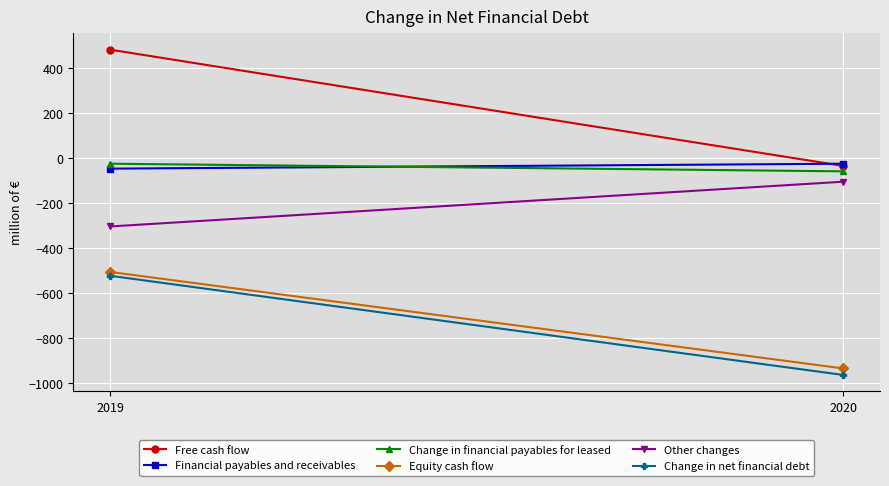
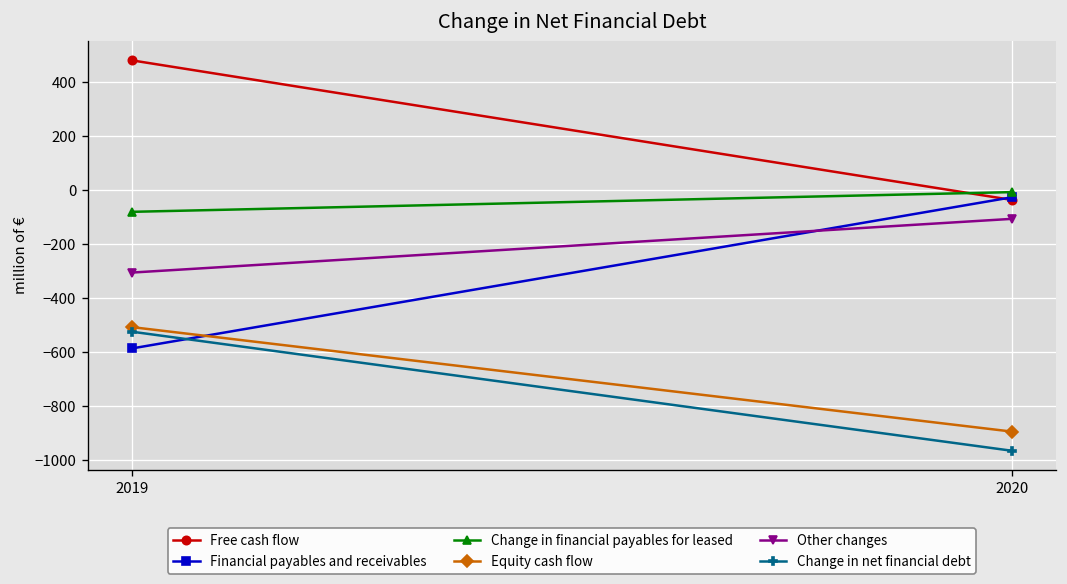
  {
    "Free cash flow": {
      "2019": 480
    },
    "Financial payables and receivables": {
-     "2019": -50
+     "2019": -590
    },
    "Change in financial payables for leased": {
-     "2019": -30,
-     "2020": -60
+     "2019": -80,
+     "2020": -10
    },
    "Equity cash flow": {
      "2019": -510,
-     "2020": -940
+     "2020": -890
    },
    "Other changes": {
      "2019": -300,
      "2020": -110
    },
    "Change in net financial debt": {
      "2019": -520,
      "2020": -960
    }
  }
